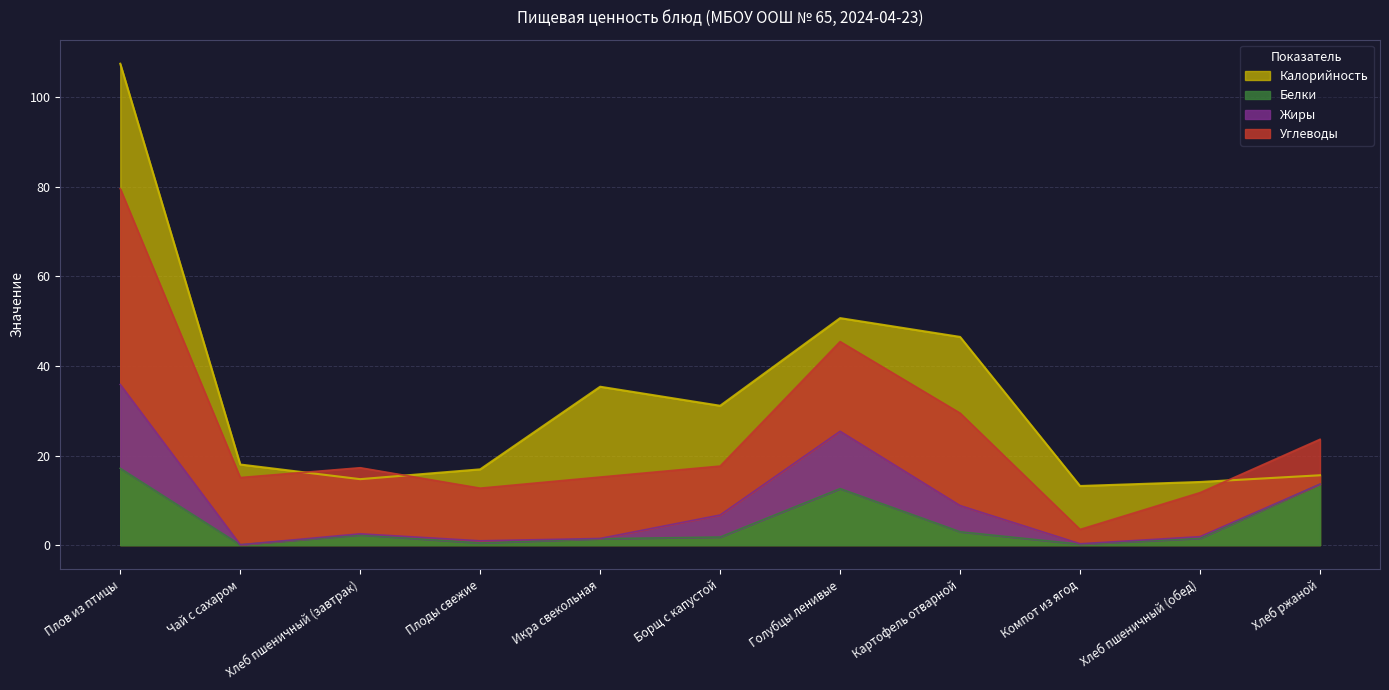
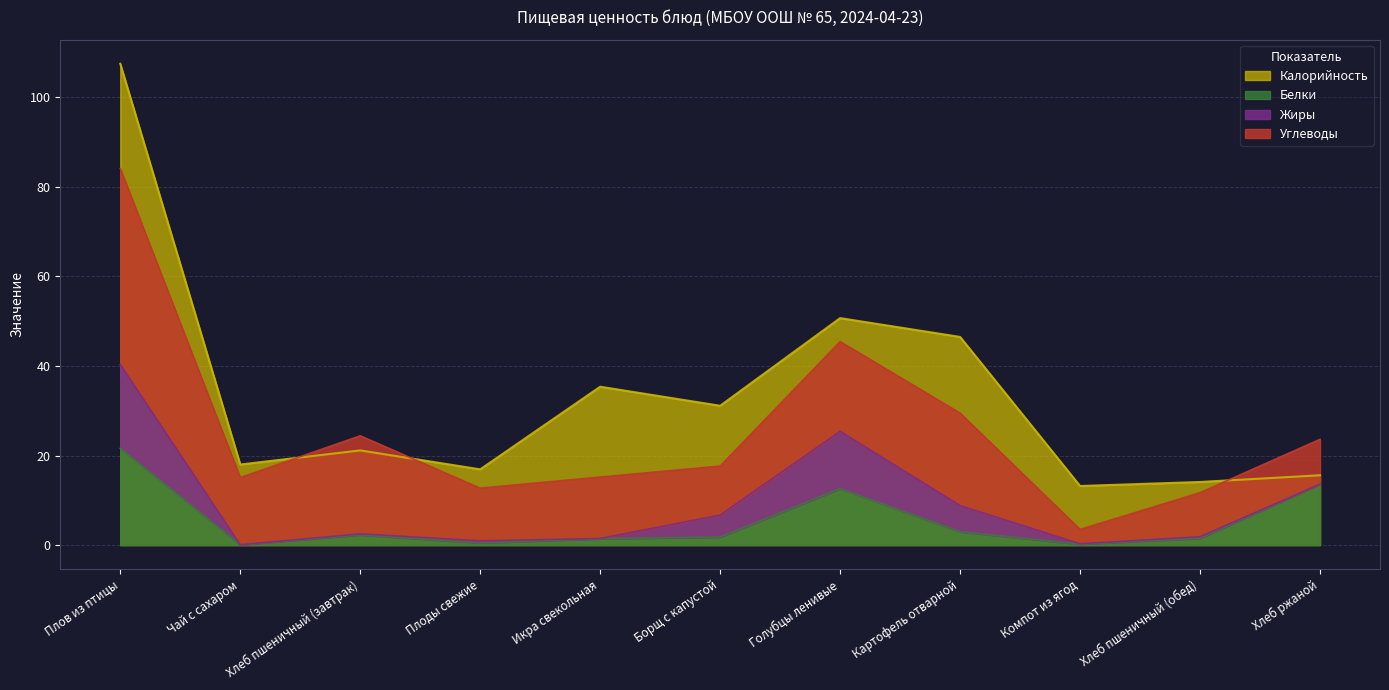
  {
    "Калорийность": {
      "Плов из птицы": 108,
      "Чай с сахаром": 18,
-     "Хлеб пшеничный (завтрак)": 15,
+     "Хлеб пшеничный (завтрак)": 21,
      "Плоды свежие": 17,
      "Икра свекольная": 35,
      "Борщ с капустой": 31,
      "Голубцы ленивые": 51,
      "Картофель отварной": 47,
      "Компот из ягод": 13,
      "Хлеб пшеничный (обед)": 14,
      "Хлеб ржаной": 16
    },
    "Белки": {
-     "Плов из птицы": 17,
+     "Плов из птицы": 22,
      "Борщ с капустой": 2,
      "Голубцы ленивые": 13,
      "Картофель отварной": 3
    },
    "Жиры": {
      "Плов из птицы": 19,
      "Борщ с капустой": 5,
      "Голубцы ленивые": 13,
      "Картофель отварной": 6
    },
    "Углеводы": {
      "Плов из птицы": 44,
      "Чай с сахаром": 15,
-     "Хлеб пшеничный (завтрак)": 15,
+     "Хлеб пшеничный (завтрак)": 22,
      "Плоды свежие": 12,
      "Икра свекольная": 14,
      "Борщ с капустой": 11,
      "Голубцы ленивые": 20,
      "Картофель отварной": 21,
      "Компот из ягод": 3,
      "Хлеб пшеничный (обед)": 10,
      "Хлеб ржаной": 10
    }
  }
